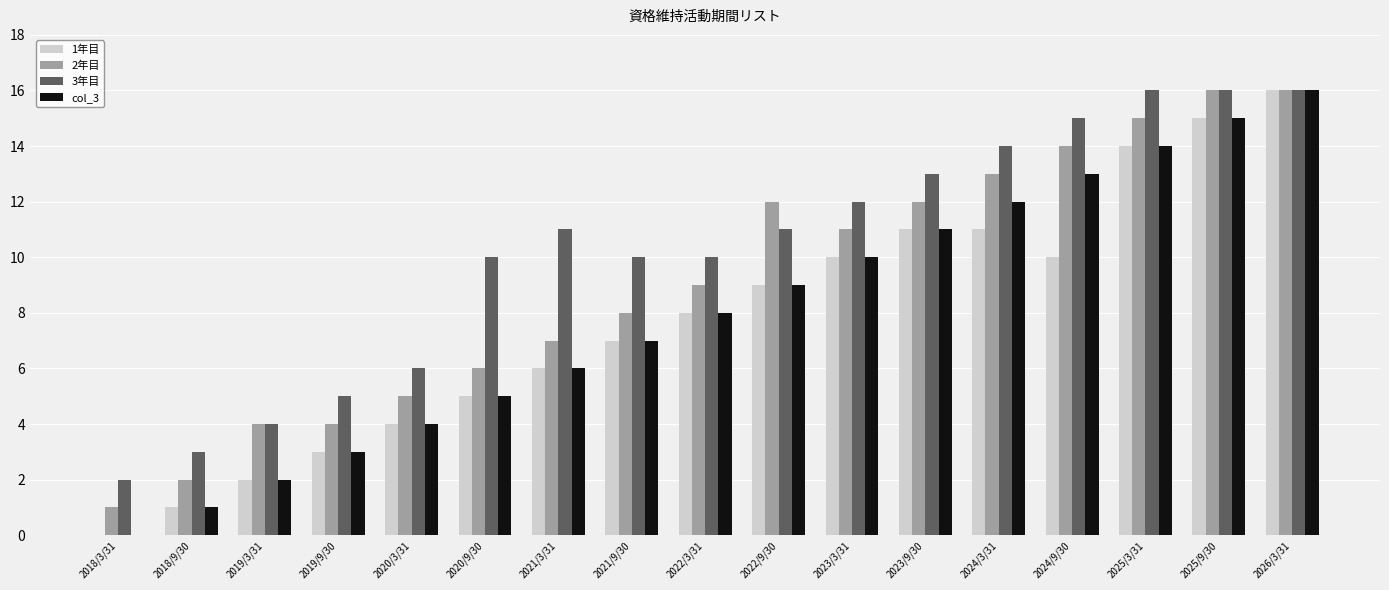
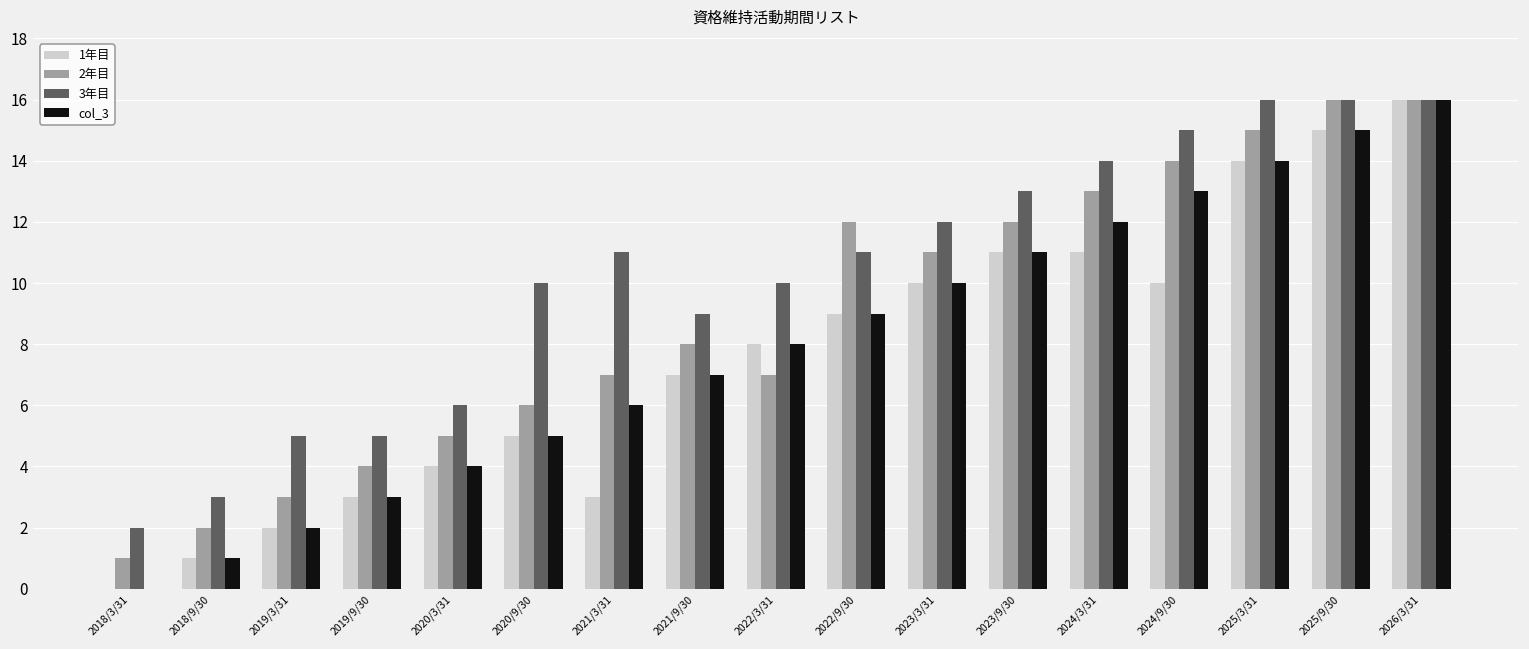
  {
    "1年目": {
      "2018/3/31": 0,
      "2018/9/30": 1,
      "2019/3/31": 2,
      "2019/9/30": 3,
      "2020/3/31": 4,
      "2020/9/30": 5,
-     "2021/3/31": 6,
+     "2021/3/31": 3,
      "2021/9/30": 7,
      "2022/3/31": 8,
      "2022/9/30": 9,
      "2023/3/31": 10,
      "2023/9/30": 11,
      "2024/3/31": 11,
      "2024/9/30": 10,
      "2025/3/31": 14,
      "2025/9/30": 15,
      "2026/3/31": 16
    },
    "2年目": {
      "2018/3/31": 1,
      "2018/9/30": 2,
-     "2019/3/31": 4,
+     "2019/3/31": 3,
      "2019/9/30": 4,
      "2020/3/31": 5,
      "2020/9/30": 6,
      "2021/3/31": 7,
      "2021/9/30": 8,
-     "2022/3/31": 9,
+     "2022/3/31": 7,
      "2022/9/30": 12,
      "2023/3/31": 11,
      "2023/9/30": 12,
      "2024/3/31": 13,
      "2024/9/30": 14,
      "2025/3/31": 15,
      "2025/9/30": 16,
      "2026/3/31": 16
    },
    "3年目": {
      "2018/3/31": 2,
      "2018/9/30": 3,
-     "2019/3/31": 4,
+     "2019/3/31": 5,
      "2019/9/30": 5,
      "2020/3/31": 6,
      "2020/9/30": 10,
      "2021/3/31": 11,
-     "2021/9/30": 10,
+     "2021/9/30": 9,
      "2022/3/31": 10,
      "2022/9/30": 11,
      "2023/3/31": 12,
      "2023/9/30": 13,
      "2024/3/31": 14,
      "2024/9/30": 15,
      "2025/3/31": 16,
      "2025/9/30": 16,
      "2026/3/31": 16
    },
    "col_3": {
      "2018/3/31": 0,
      "2018/9/30": 1,
      "2019/3/31": 2,
      "2019/9/30": 3,
      "2020/3/31": 4,
      "2020/9/30": 5,
      "2021/3/31": 6,
      "2021/9/30": 7,
      "2022/3/31": 8,
      "2022/9/30": 9,
      "2023/3/31": 10,
      "2023/9/30": 11,
      "2024/3/31": 12,
      "2024/9/30": 13,
      "2025/3/31": 14,
      "2025/9/30": 15,
      "2026/3/31": 16
    }
  }
